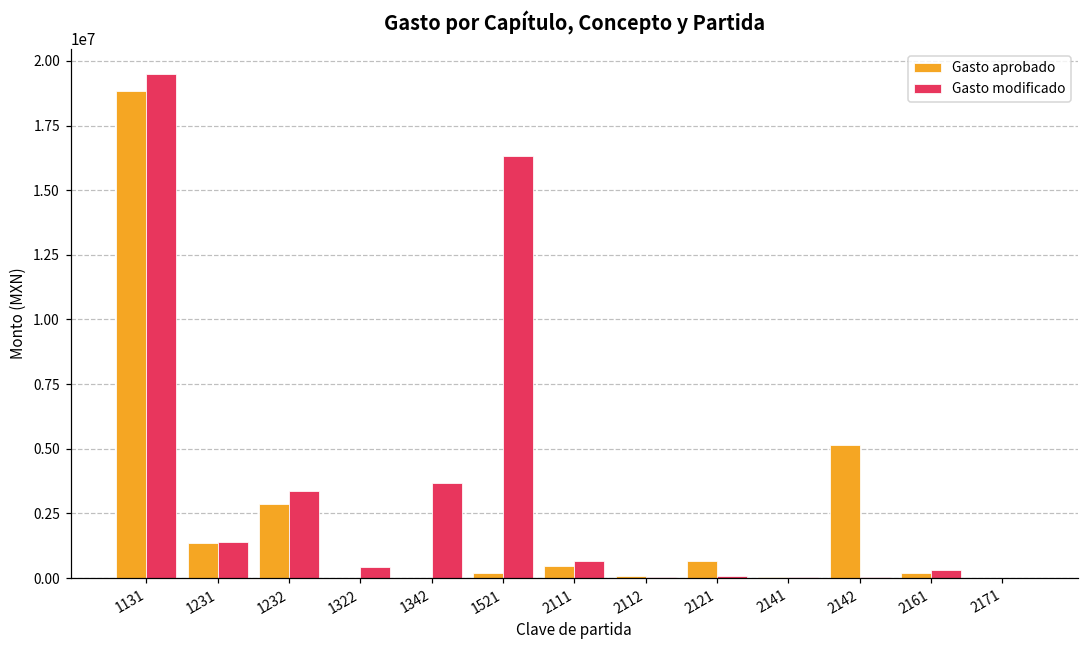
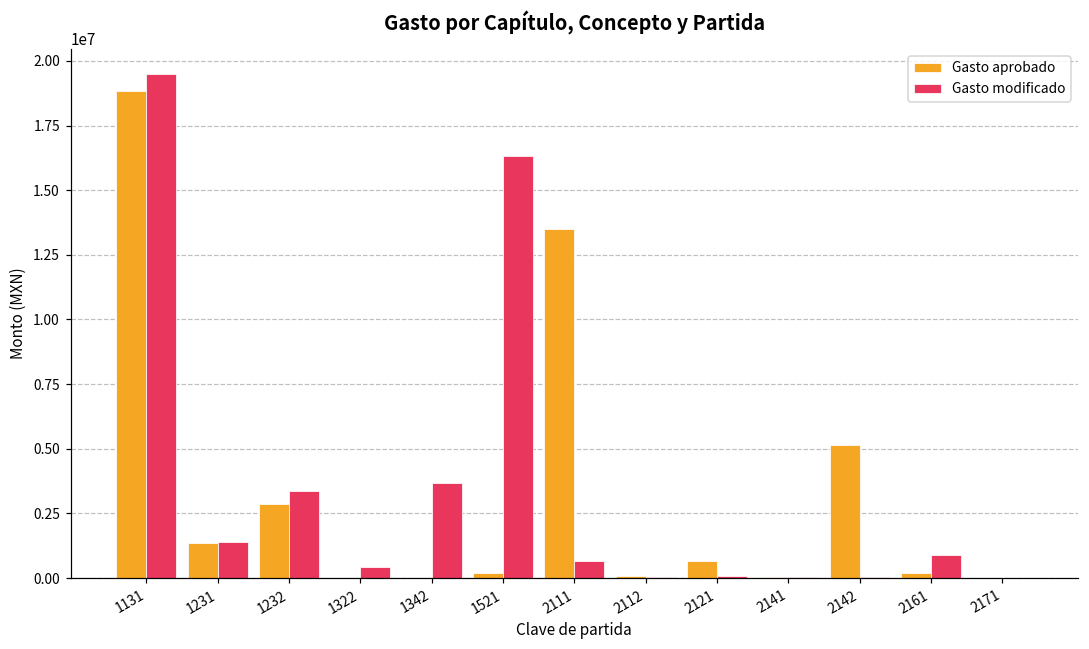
  {
    "Gasto aprobado": {
      "1131": 18800000,
      "1231": 1400000,
      "1232": 2900000,
      "1322": 0,
      "1342": 0,
      "1521": 200000,
-     "2111": 500000,
+     "2111": 13500000,
      "2121": 700000,
      "2142": 5100000,
      "2161": 200000
    },
    "Gasto modificado": {
      "1131": 19500000,
      "1231": 1400000,
      "1232": 3400000,
      "1322": 400000,
      "1342": 3700000,
      "1521": 16300000,
      "2111": 700000,
-     "2161": 300000,
+     "2161": 900000,
      "2171": 0
    }
  }
